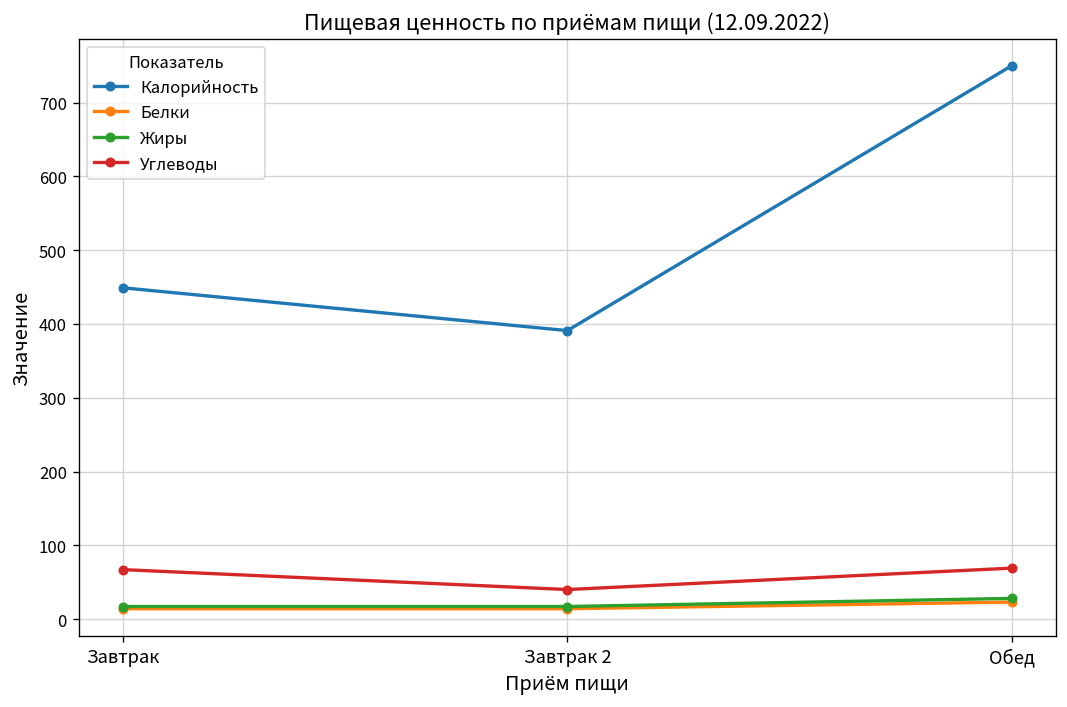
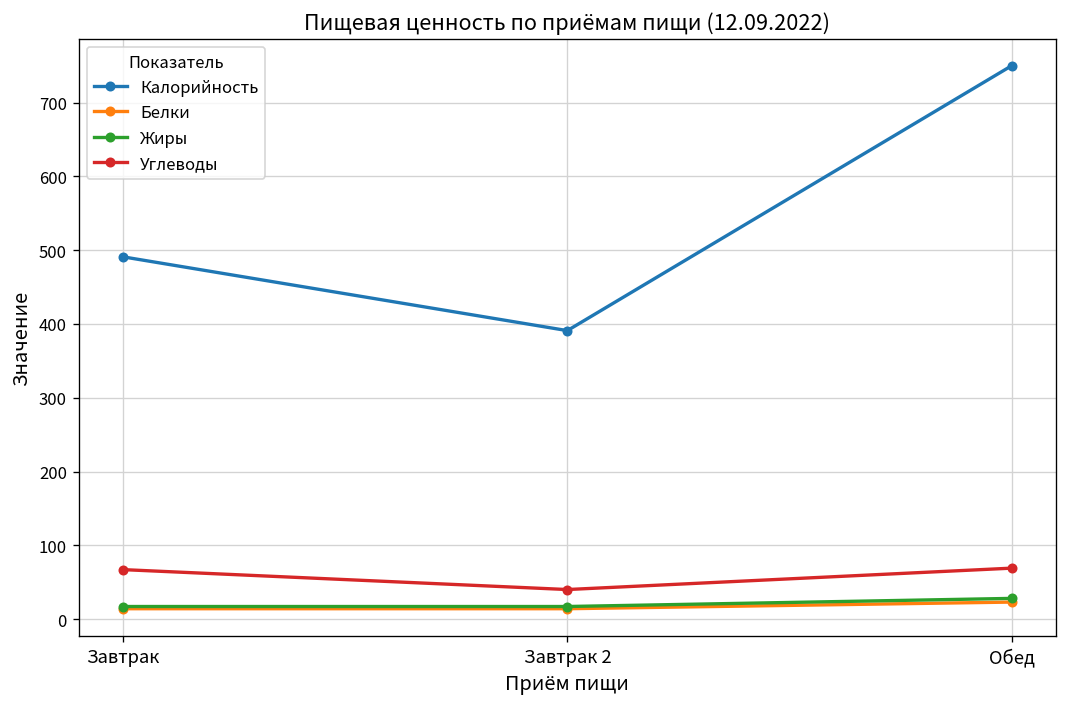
  {
    "Калорийность": {
-     "Завтрак": 450,
+     "Завтрак": 490,
      "Завтрак 2": 390,
      "Обед": 750
    },
    "Белки": {
      "Обед": 20
    },
    "Жиры": {
      "Обед": 30
    },
    "Углеводы": {
      "Завтрак": 70,
      "Завтрак 2": 40,
      "Обед": 70
    }
  }
